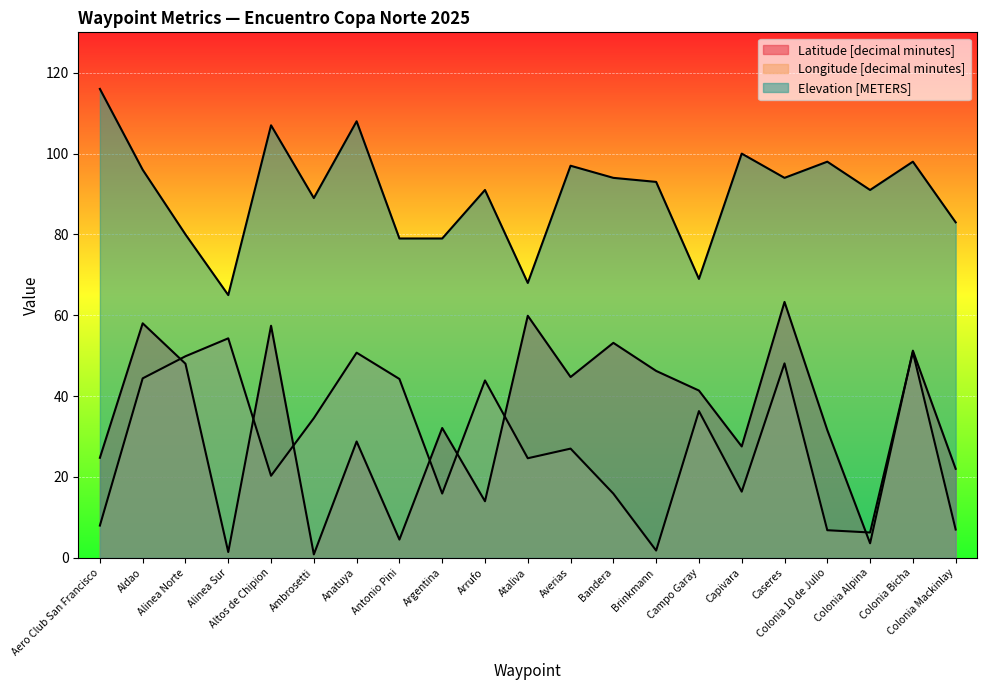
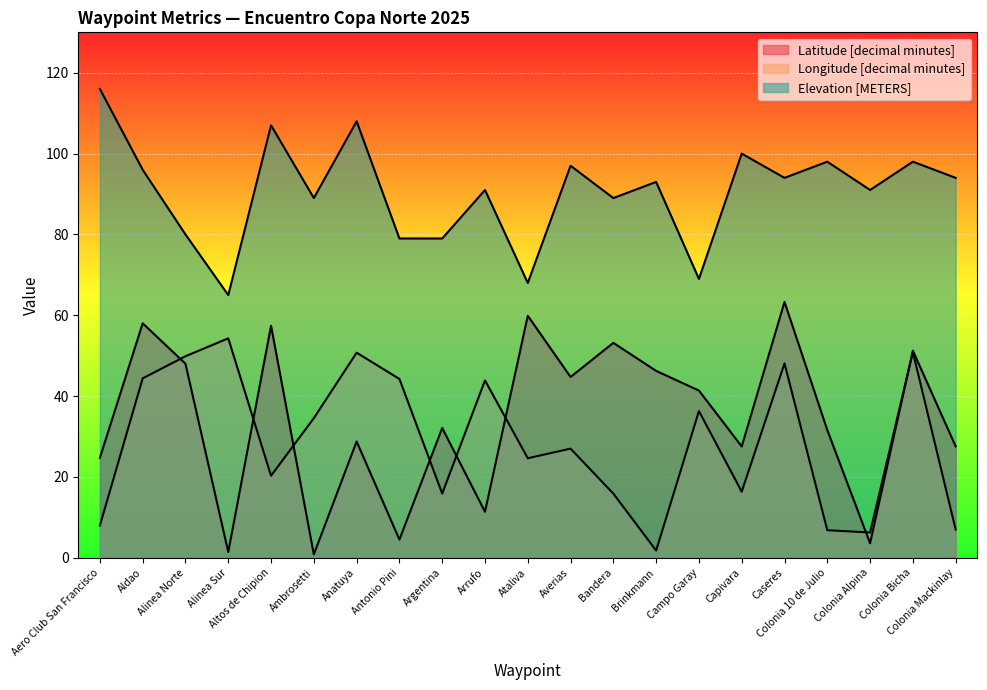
  {
    "Latitude [decimal minutes]": {
      "Aero Club San Francisco": 25,
      "Aldao": 58,
      "Alinea Norte": 48,
      "Alinea Sur": 1,
      "Altos de Chipion": 57,
      "Ambrosetti": 1,
      "Anatuya": 29,
      "Antonio Pini": 5,
      "Argentina": 32,
-     "Arrufo": 14,
+     "Arrufo": 11,
      "Ataliva": 60,
      "Averias": 45,
      "Bandera": 53,
      "Brinkmann": 46,
      "Campo Garay": 41,
      "Capivara": 28,
      "Caseres": 63,
      "Colonia 10 de Julio": 32,
      "Colonia Alpina": 4,
-     "Colonia Mackinlay": 22
+     "Colonia Mackinlay": 28
    },
    "Longitude [decimal minutes]": {
      "Aero Club San Francisco": 8,
      "Aldao": 44,
      "Alinea Norte": 50,
      "Alinea Sur": 54,
      "Altos de Chipion": 20,
      "Ambrosetti": 35,
      "Anatuya": 51,
      "Antonio Pini": 44,
      "Argentina": 16,
      "Arrufo": 44,
      "Ataliva": 25,
      "Averias": 27,
      "Bandera": 16,
      "Brinkmann": 2,
      "Campo Garay": 36,
      "Capivara": 16,
      "Caseres": 48,
      "Colonia 10 de Julio": 7,
      "Colonia Alpina": 6,
      "Colonia Mackinlay": 7
    },
    "Elevation [METERS]": {
      "Aero Club San Francisco": 116,
      "Aldao": 96,
      "Alinea Norte": 80,
      "Alinea Sur": 65,
      "Altos de Chipion": 107,
      "Ambrosetti": 89,
      "Anatuya": 108,
      "Antonio Pini": 79,
      "Argentina": 79,
      "Arrufo": 91,
      "Ataliva": 68,
      "Averias": 97,
-     "Bandera": 94,
+     "Bandera": 89,
      "Brinkmann": 93,
      "Campo Garay": 69,
      "Capivara": 100,
      "Caseres": 94,
      "Colonia 10 de Julio": 98,
      "Colonia Alpina": 91,
      "Colonia Bicha": 98,
-     "Colonia Mackinlay": 83
+     "Colonia Mackinlay": 94
    }
  }
